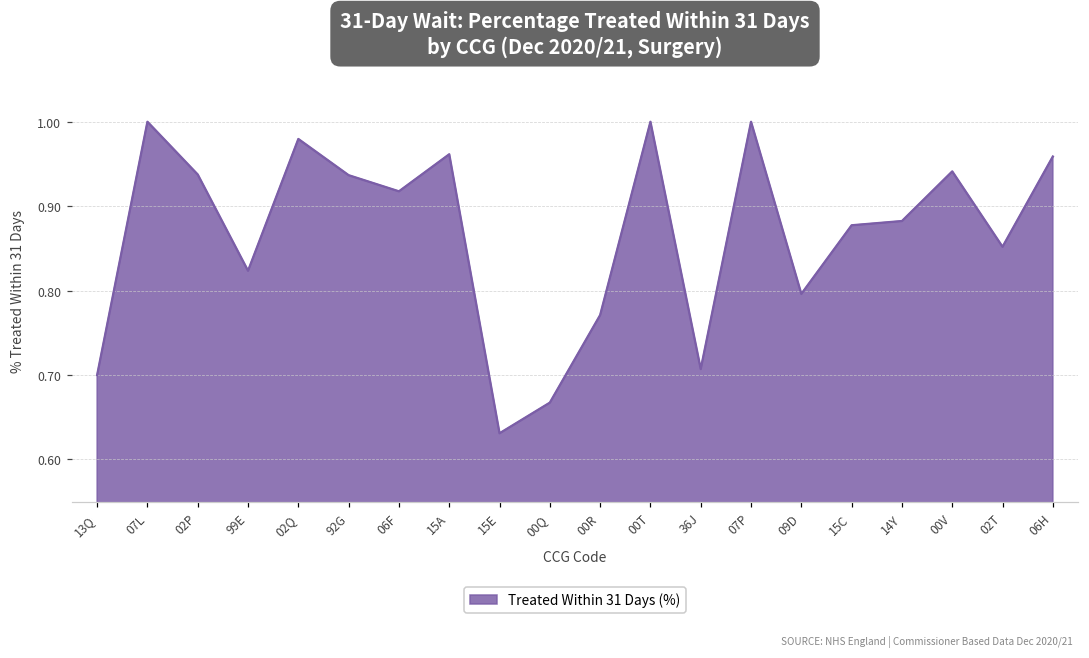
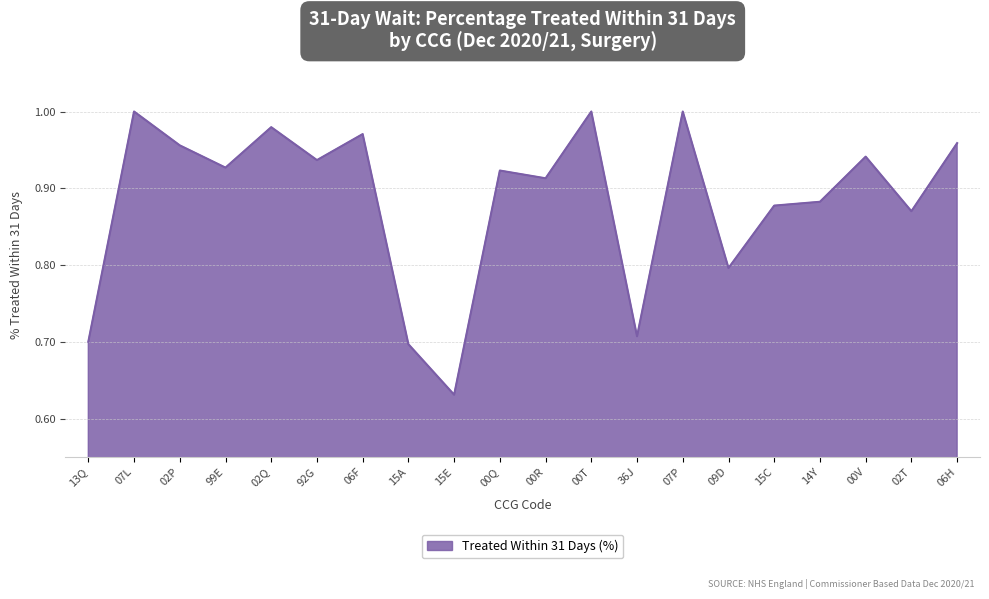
  {
    "13Q": 0.70,
    "07L": 1.00,
-   "02P": 0.94,
-   "99E": 0.82,
+   "02P": 0.96,
+   "99E": 0.93,
    "02Q": 0.98,
    "92G": 0.94,
-   "06F": 0.92,
-   "15A": 0.96,
+   "06F": 0.97,
+   "15A": 0.70,
    "15E": 0.63,
-   "00Q": 0.67,
-   "00R": 0.77,
+   "00Q": 0.92,
+   "00R": 0.91,
    "00T": 1.00,
    "36J": 0.71,
    "07P": 1.00,
    "09D": 0.80,
    "15C": 0.88,
    "14Y": 0.88,
    "00V": 0.94,
-   "02T": 0.85,
+   "02T": 0.87,
    "06H": 0.96
  }
